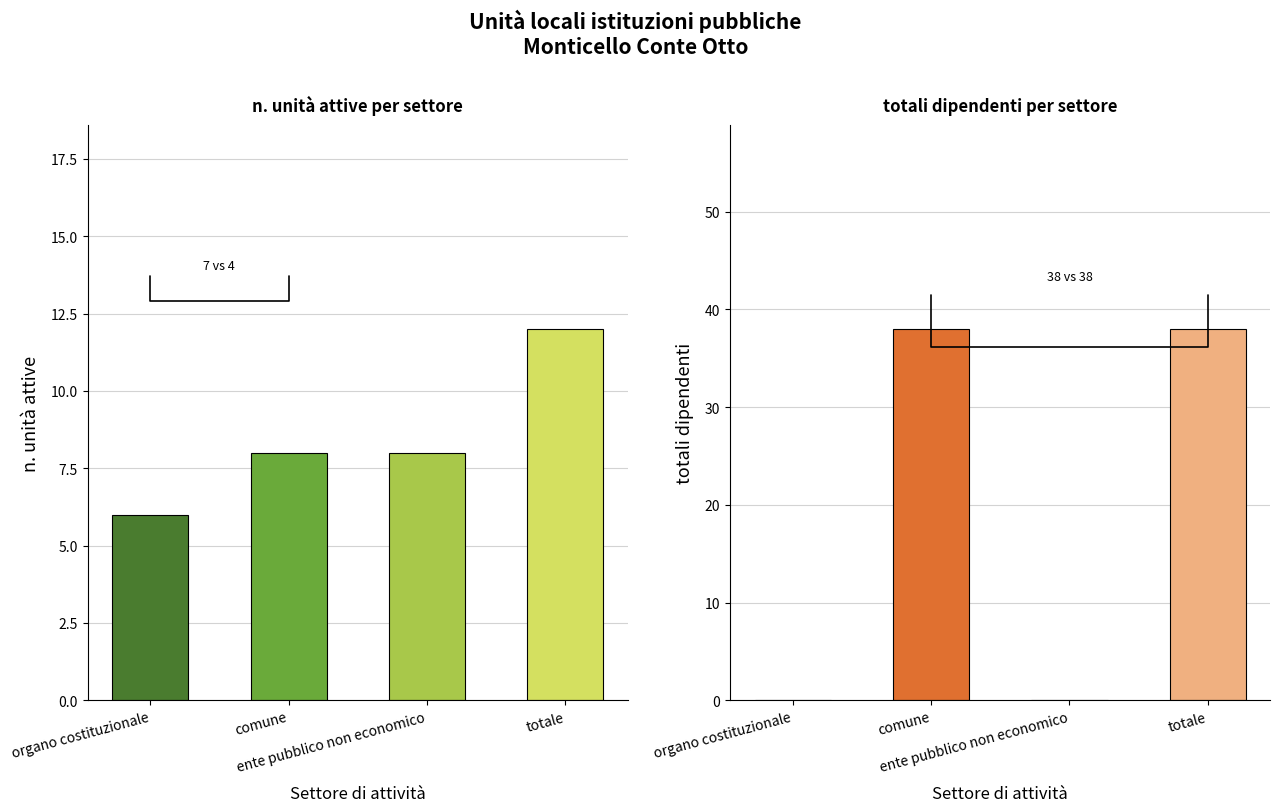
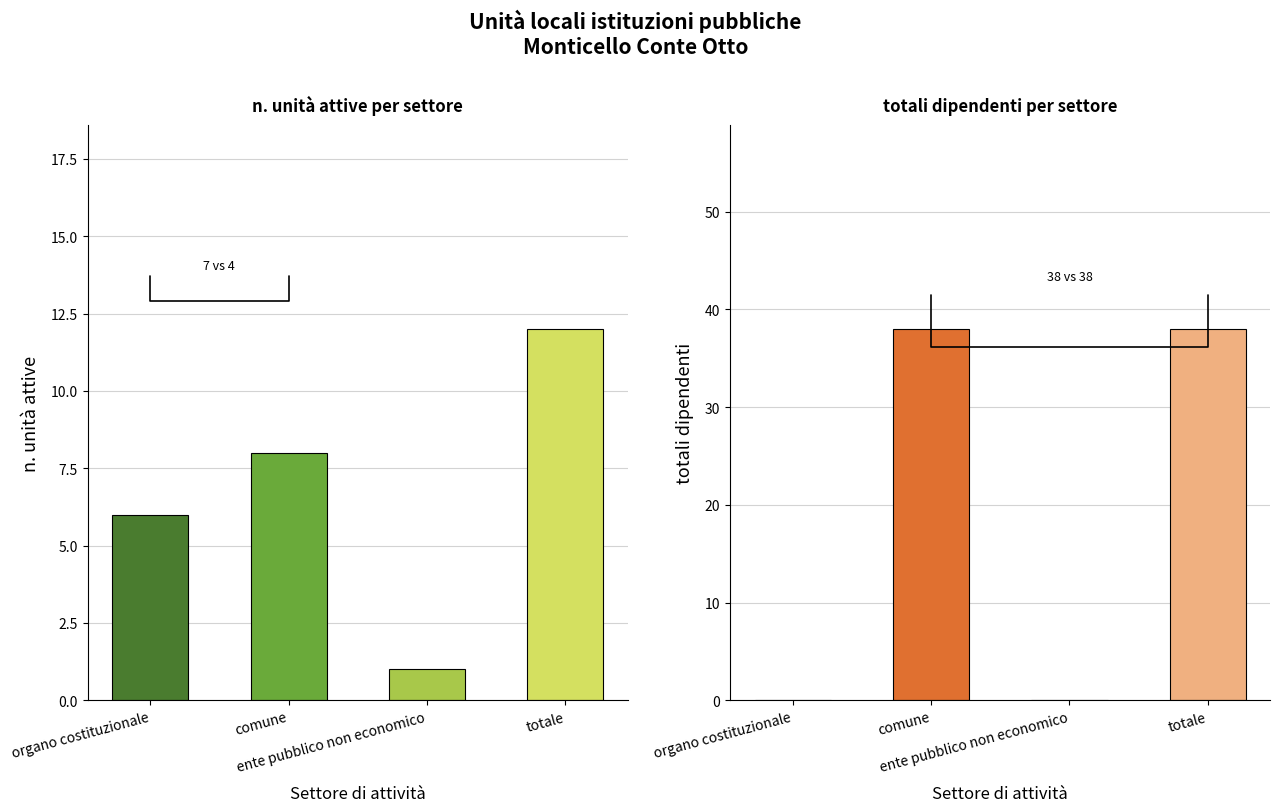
  {
    "n. unità attive per settore": {
      "organo costituzionale": 6,
      "comune": 8,
-     "ente pubblico non economico": 8,
+     "ente pubblico non economico": 1,
      "totale": 12
    },
    "totali dipendenti per settore": {
      "organo costituzionale": 0,
      "comune": 38,
      "ente pubblico non economico": 0,
      "totale": 38
    }
  }
